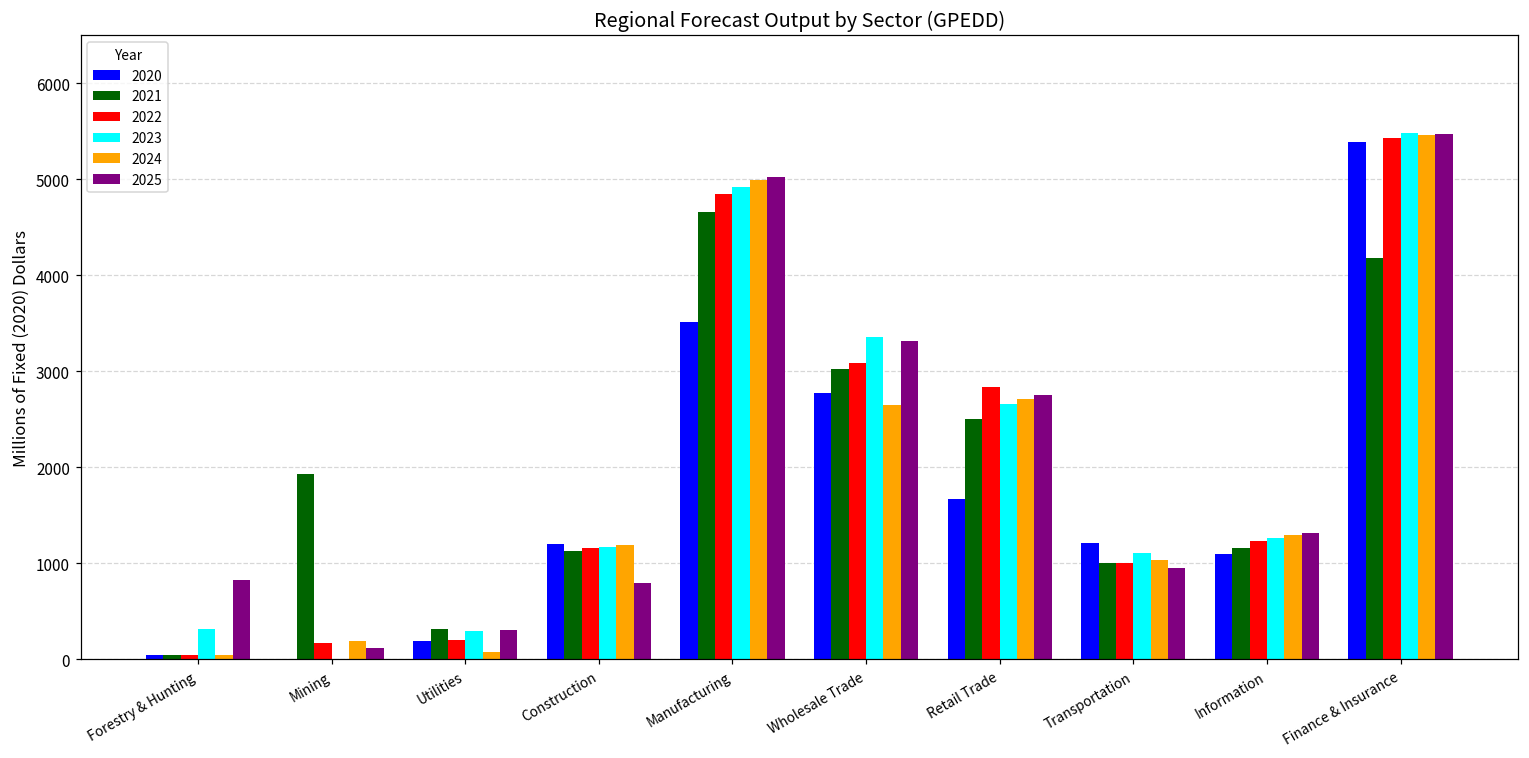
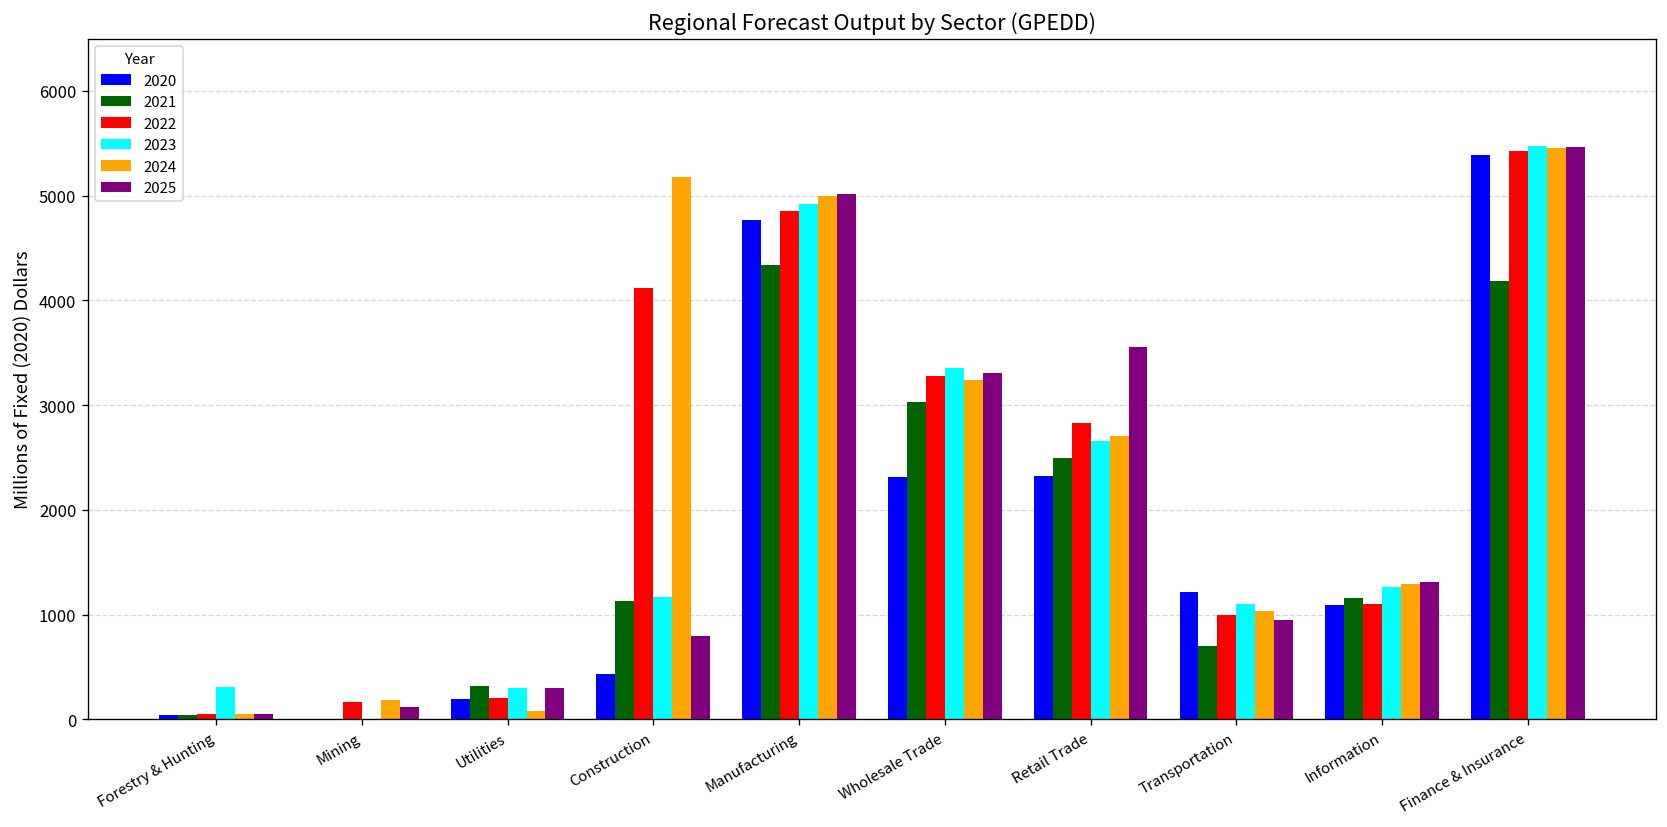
  {
    "2020": {
      "Forestry & Hunting": 0,
      "Utilities": 200,
-     "Construction": 1200,
-     "Manufacturing": 3500,
-     "Wholesale Trade": 2800,
-     "Retail Trade": 1700,
+     "Construction": 400,
+     "Manufacturing": 4800,
+     "Wholesale Trade": 2300,
+     "Retail Trade": 2300,
      "Transportation": 1200,
      "Information": 1100,
      "Finance & Insurance": 5400
    },
    "2021": {
      "Forestry & Hunting": 0,
-     "Mining": 1900,
+     "Mining": 0,
      "Utilities": 300,
      "Construction": 1100,
-     "Manufacturing": 4700,
+     "Manufacturing": 4300,
      "Wholesale Trade": 3000,
      "Retail Trade": 2500,
-     "Transportation": 1000,
+     "Transportation": 700,
      "Information": 1200,
      "Finance & Insurance": 4200
    },
    "2022": {
      "Forestry & Hunting": 0,
      "Mining": 200,
      "Utilities": 200,
-     "Construction": 1200,
+     "Construction": 4100,
      "Manufacturing": 4900,
-     "Wholesale Trade": 3100,
+     "Wholesale Trade": 3300,
      "Retail Trade": 2800,
      "Transportation": 1000,
-     "Information": 1200,
+     "Information": 1100,
      "Finance & Insurance": 5400
    },
    "2023": {
      "Forestry & Hunting": 300,
      "Utilities": 300,
      "Construction": 1200,
      "Manufacturing": 4900,
      "Wholesale Trade": 3400,
      "Retail Trade": 2700,
      "Transportation": 1100,
      "Information": 1300,
      "Finance & Insurance": 5500
    },
    "2024": {
      "Forestry & Hunting": 100,
      "Mining": 200,
      "Utilities": 100,
-     "Construction": 1200,
+     "Construction": 5200,
      "Manufacturing": 5000,
-     "Wholesale Trade": 2700,
+     "Wholesale Trade": 3200,
      "Retail Trade": 2700,
      "Transportation": 1000,
      "Information": 1300,
      "Finance & Insurance": 5500
    },
    "2025": {
-     "Forestry & Hunting": 800,
+     "Forestry & Hunting": 100,
      "Mining": 100,
      "Utilities": 300,
      "Construction": 800,
      "Manufacturing": 5000,
      "Wholesale Trade": 3300,
-     "Retail Trade": 2800,
+     "Retail Trade": 3600,
      "Transportation": 900,
      "Information": 1300,
      "Finance & Insurance": 5500
    }
  }
